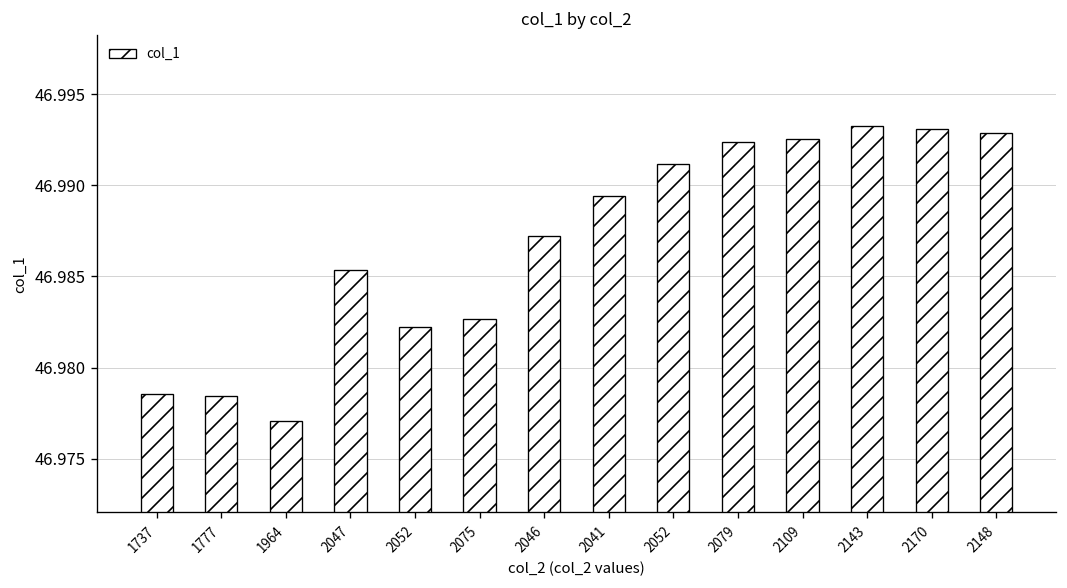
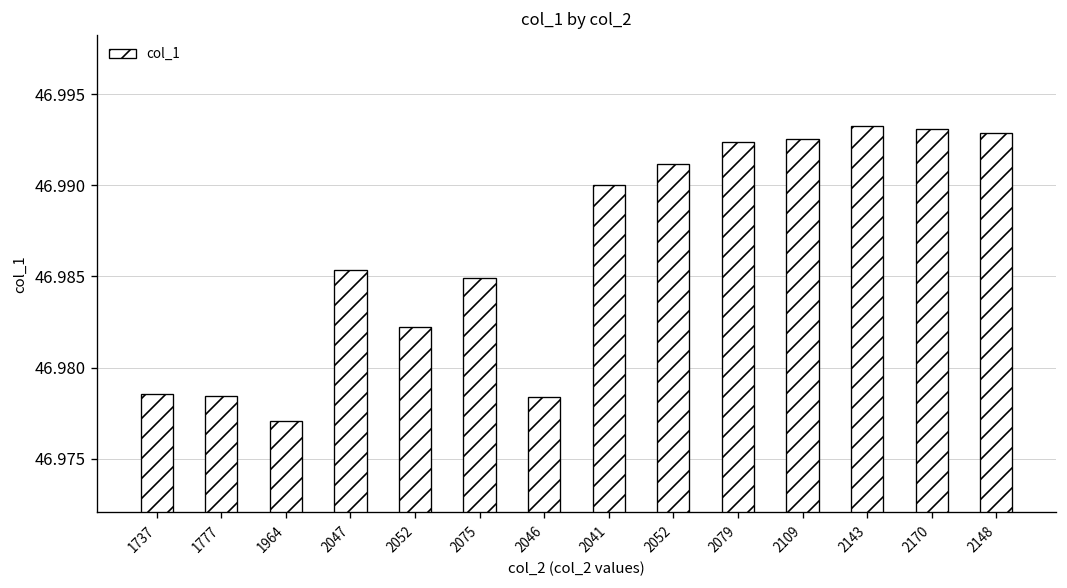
  {
    "1737": 46.9785,
    "1777": 46.9784,
    "1964": 46.9770,
    "2047": 46.9853,
-   "2075": 46.9827,
-   "2046": 46.9872,
-   "2041": 46.9894,
+   "2075": 46.9849,
+   "2046": 46.9784,
+   "2041": 46.9900,
    "2079": 46.9924,
    "2109": 46.9925,
    "2143": 46.9932,
    "2170": 46.9931,
    "2148": 46.9929
  }
